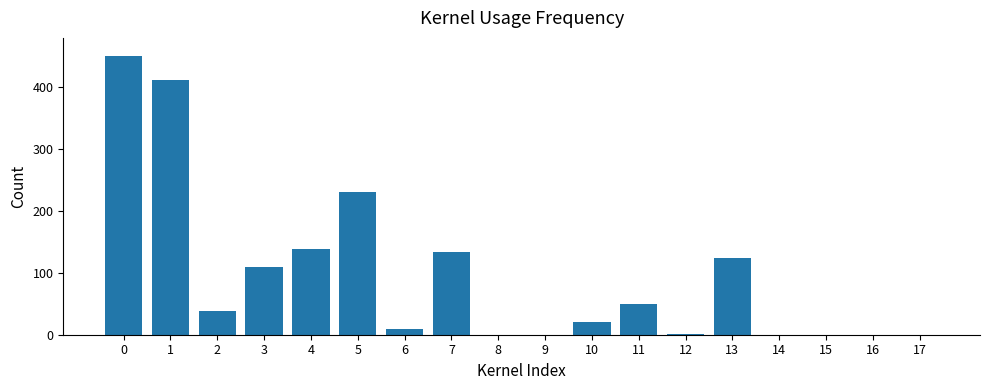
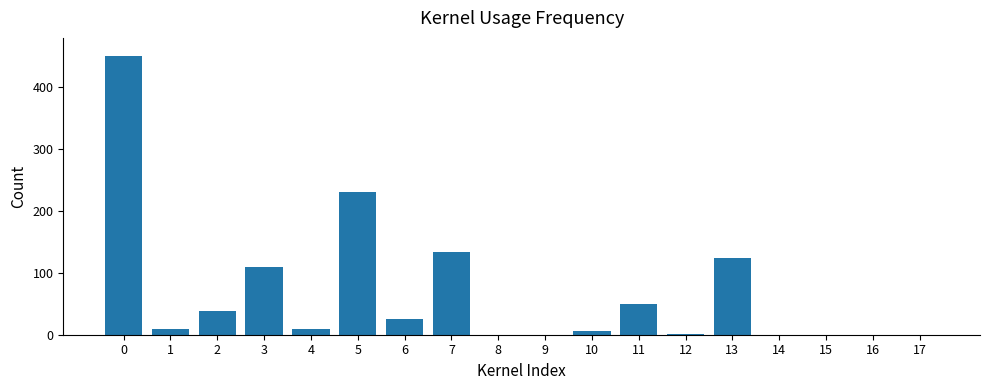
  {
    "0": 450,
-   "1": 410,
+   "1": 10,
    "2": 40,
    "3": 110,
-   "4": 140,
+   "4": 10,
    "5": 230,
-   "6": 10,
+   "6": 30,
    "7": 130,
-   "10": 20,
+   "10": 10,
    "11": 50,
    "13": 120
  }
